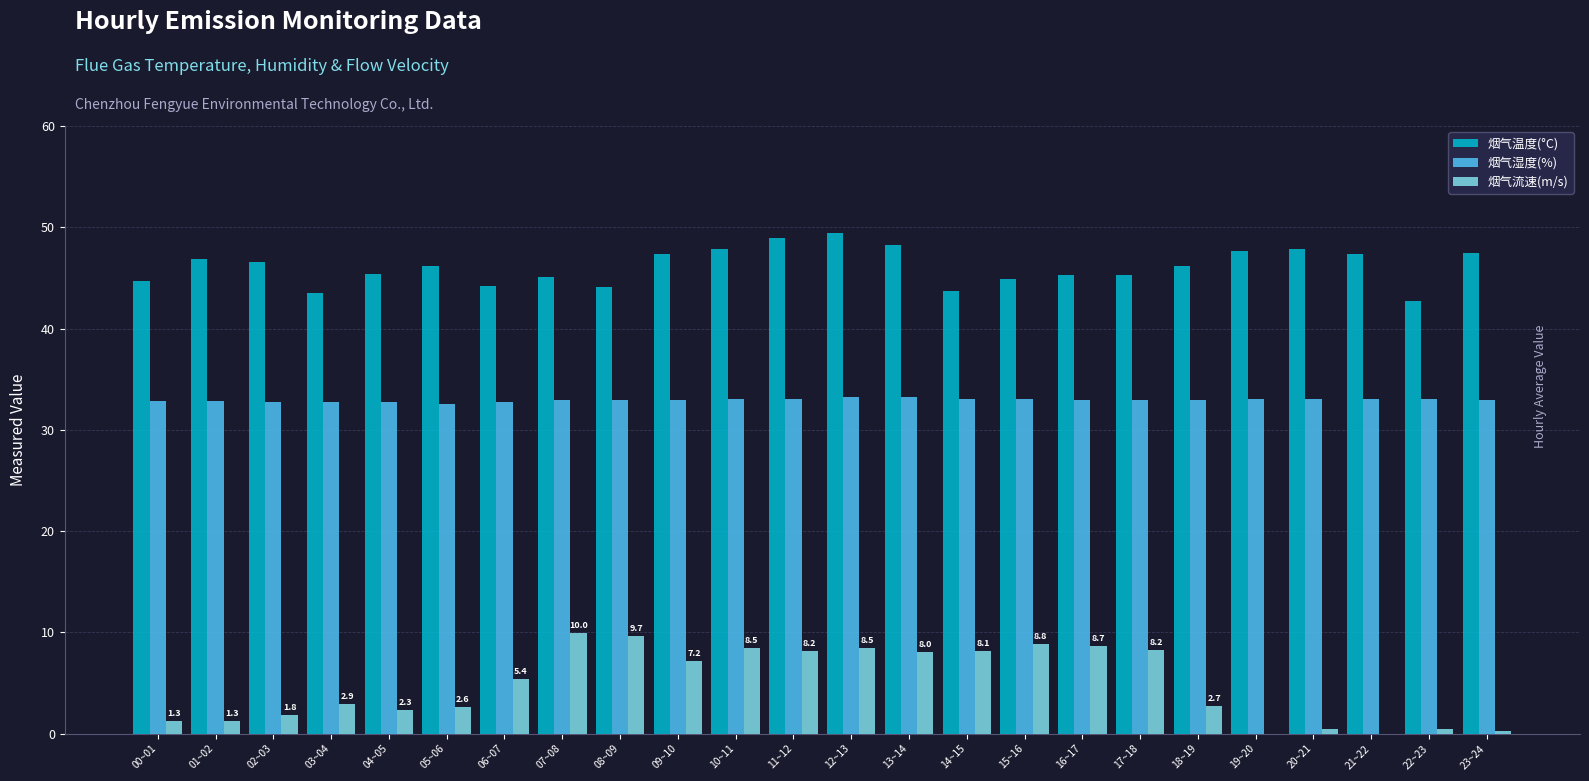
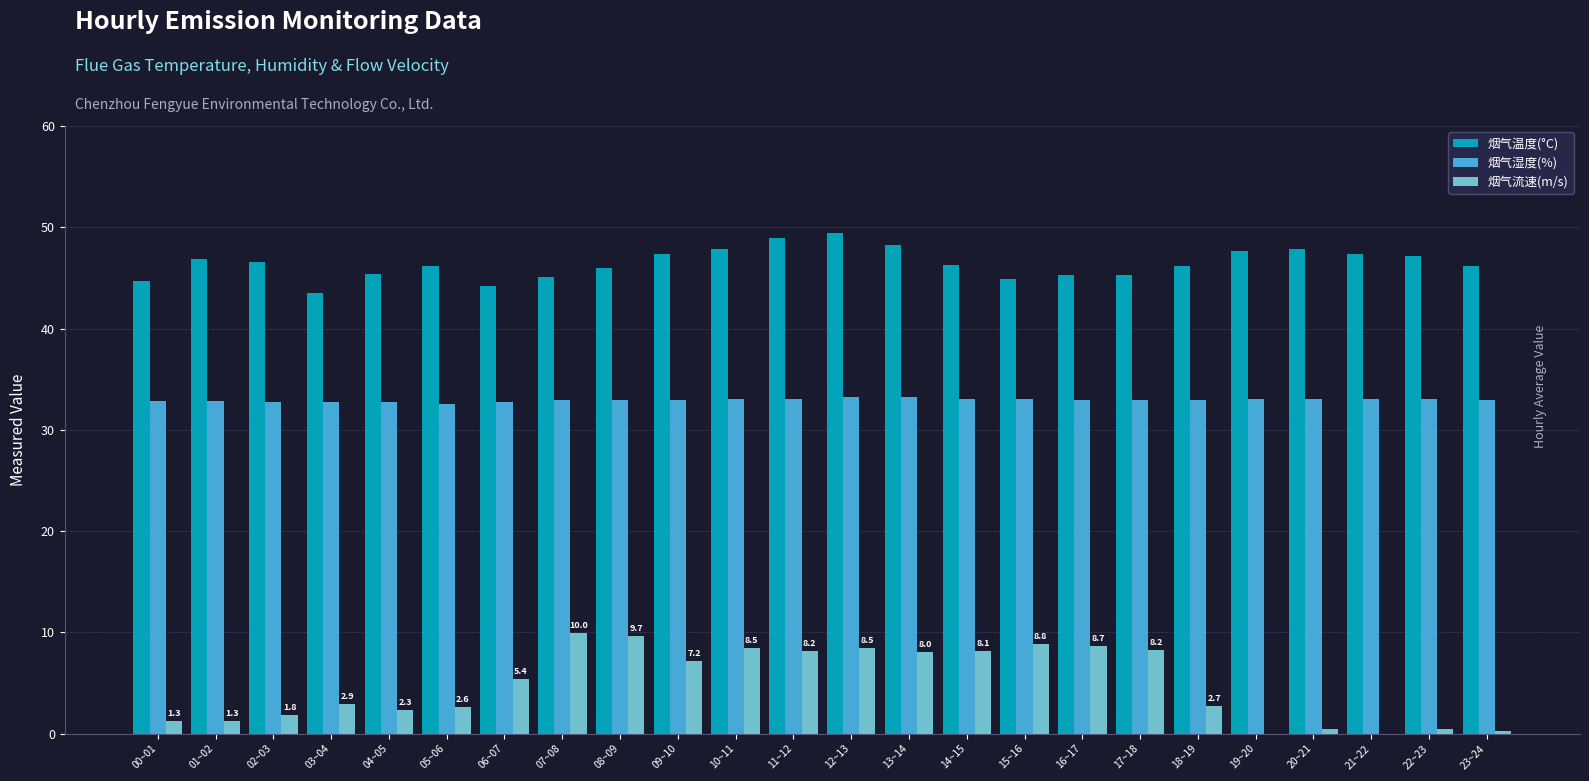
  {
    "烟气温度(°C)": {
      "00~01": 44.7,
      "01~02": 46.9,
      "02~03": 46.5,
      "03~04": 43.5,
      "04~05": 45.4,
      "05~06": 46.2,
      "06~07": 44.2,
      "07~08": 45.0,
-     "08~09": 44.1,
+     "08~09": 46.0,
      "09~10": 47.3,
      "10~11": 47.8,
      "11~12": 49.0,
      "12~13": 49.4,
      "13~14": 48.2,
-     "14~15": 43.7,
+     "14~15": 46.3,
      "15~16": 44.9,
      "16~17": 45.3,
      "17~18": 45.3,
      "18~19": 46.2,
      "19~20": 47.7,
      "20~21": 47.9,
      "21~22": 47.3,
-     "22~23": 42.7,
-     "23~24": 47.5
+     "22~23": 47.1,
+     "23~24": 46.2
    }
  }
